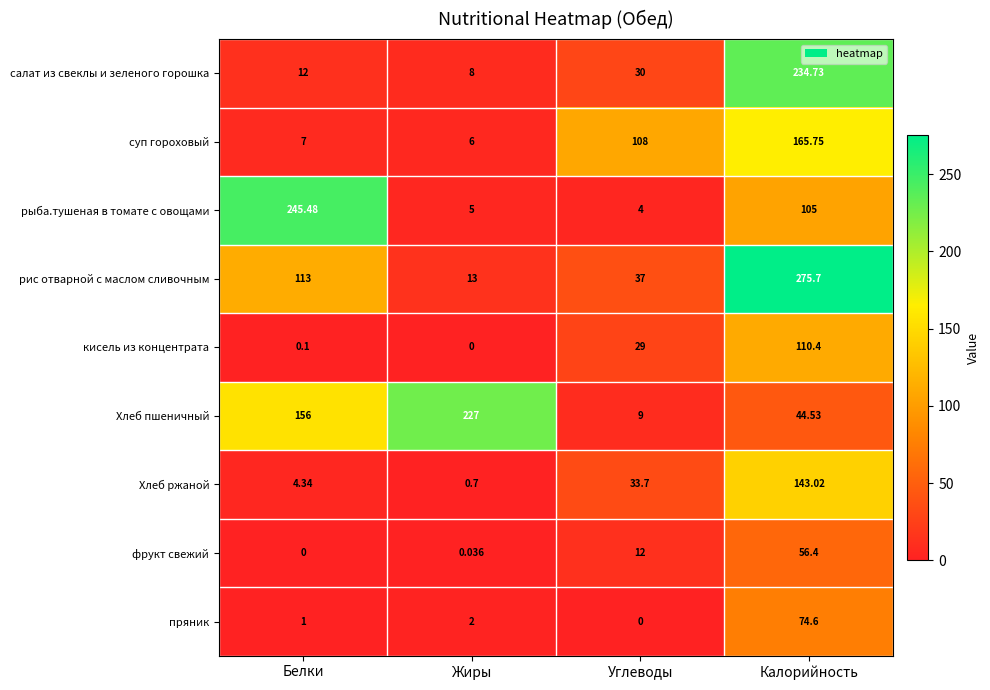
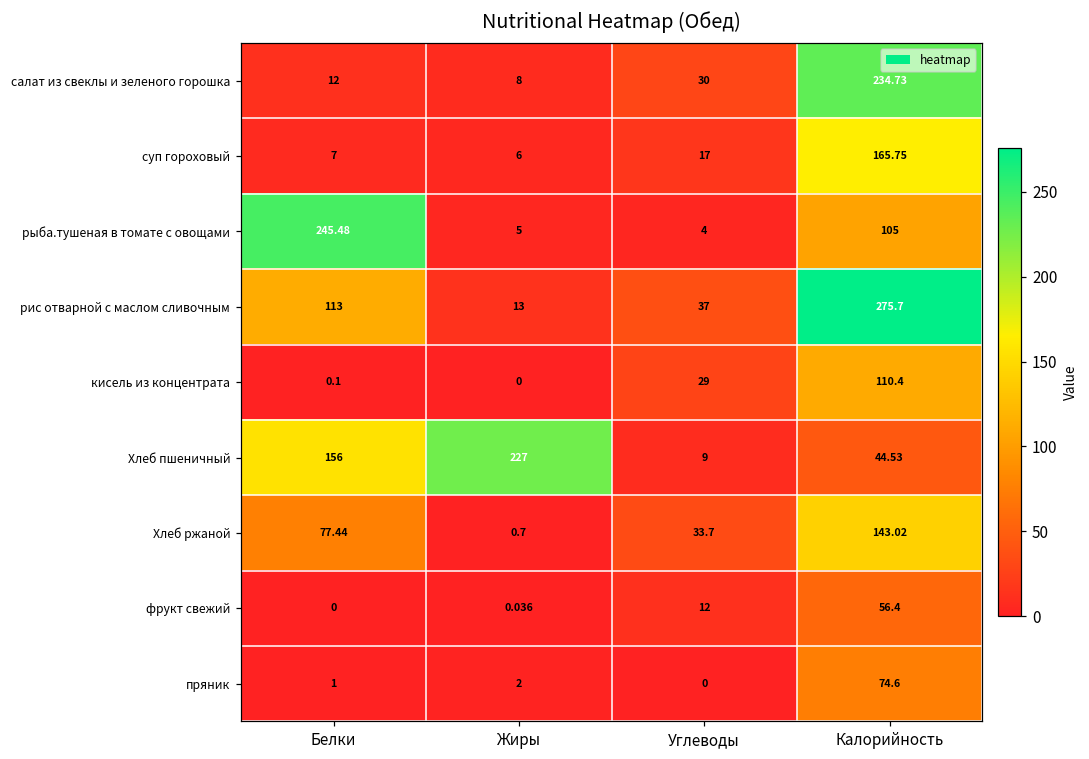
  {
    "салат из свеклы и зеленого горошка": {
      "Белки": 12,
      "Жиры": 8,
      "Углеводы": 30,
      "Калорийность": 234.73
    },
    "суп гороховый": {
      "Белки": 7,
      "Жиры": 6,
-     "Углеводы": 108,
+     "Углеводы": 17,
      "Калорийность": 165.75
    },
    "рыба.тушеная в томате с овощами": {
      "Белки": 245.48,
      "Жиры": 5,
      "Углеводы": 4,
      "Калорийность": 105
    },
    "рис отварной с маслом сливочным": {
      "Белки": 113,
      "Жиры": 13,
      "Углеводы": 37,
      "Калорийность": 275.7
    },
    "кисель из концентрата": {
      "Белки": 0.1,
      "Жиры": 0,
      "Углеводы": 29,
      "Калорийность": 110.4
    },
    "Хлеб пшеничный": {
      "Белки": 156,
      "Жиры": 227,
      "Углеводы": 9,
      "Калорийность": 44.53
    },
    "Хлеб ржаной": {
-     "Белки": 4.34,
+     "Белки": 77.44,
      "Жиры": 0.7,
      "Углеводы": 33.7,
      "Калорийность": 143.02
    },
    "фрукт свежий": {
      "Белки": 0,
      "Жиры": 0.036,
      "Углеводы": 12,
      "Калорийность": 56.4
    },
    "пряник": {
      "Белки": 1,
      "Жиры": 2,
      "Углеводы": 0,
      "Калорийность": 74.6
    }
  }
